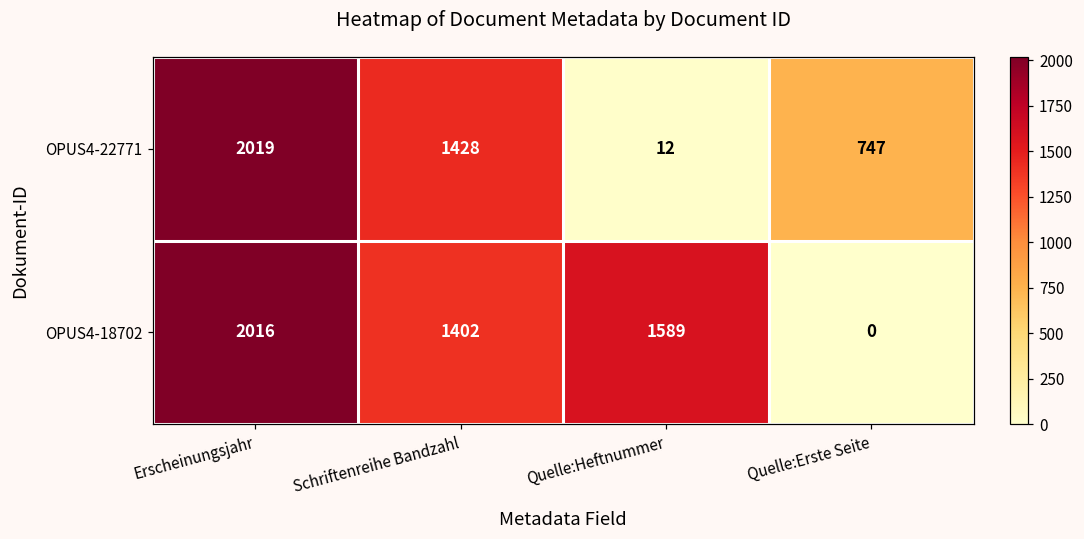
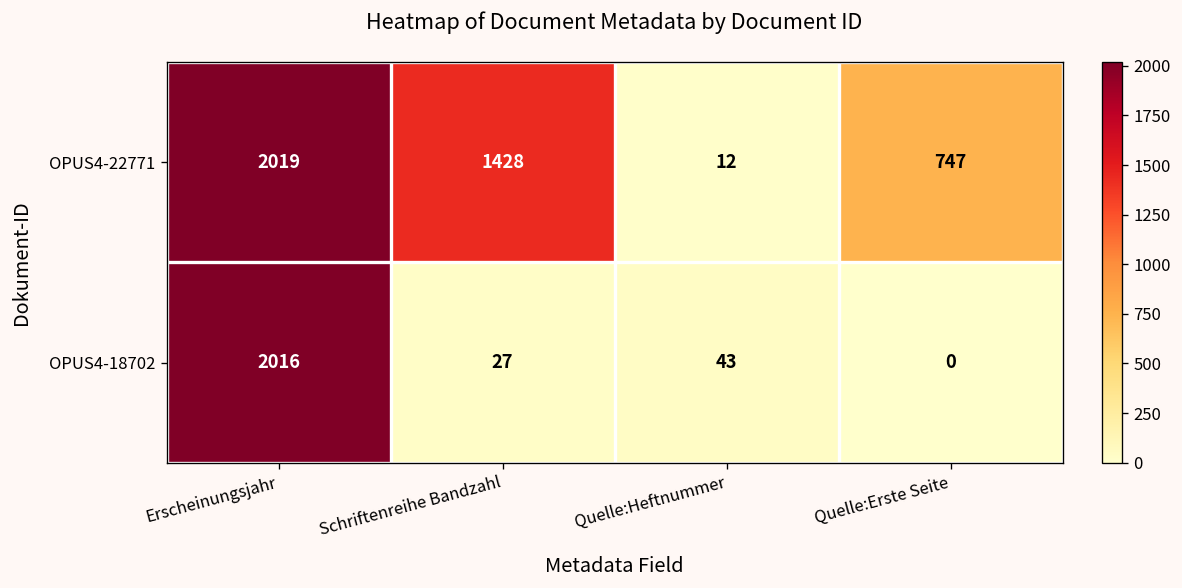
  {
    "OPUS4-22771": {
      "Erscheinungsjahr": 2019,
      "Schriftenreihe Bandzahl": 1428,
      "Quelle:Heftnummer": 12,
      "Quelle:Erste Seite": 747
    },
    "OPUS4-18702": {
      "Erscheinungsjahr": 2016,
-     "Schriftenreihe Bandzahl": 1402,
-     "Quelle:Heftnummer": 1589,
+     "Schriftenreihe Bandzahl": 27,
+     "Quelle:Heftnummer": 43,
      "Quelle:Erste Seite": 0
    }
  }
